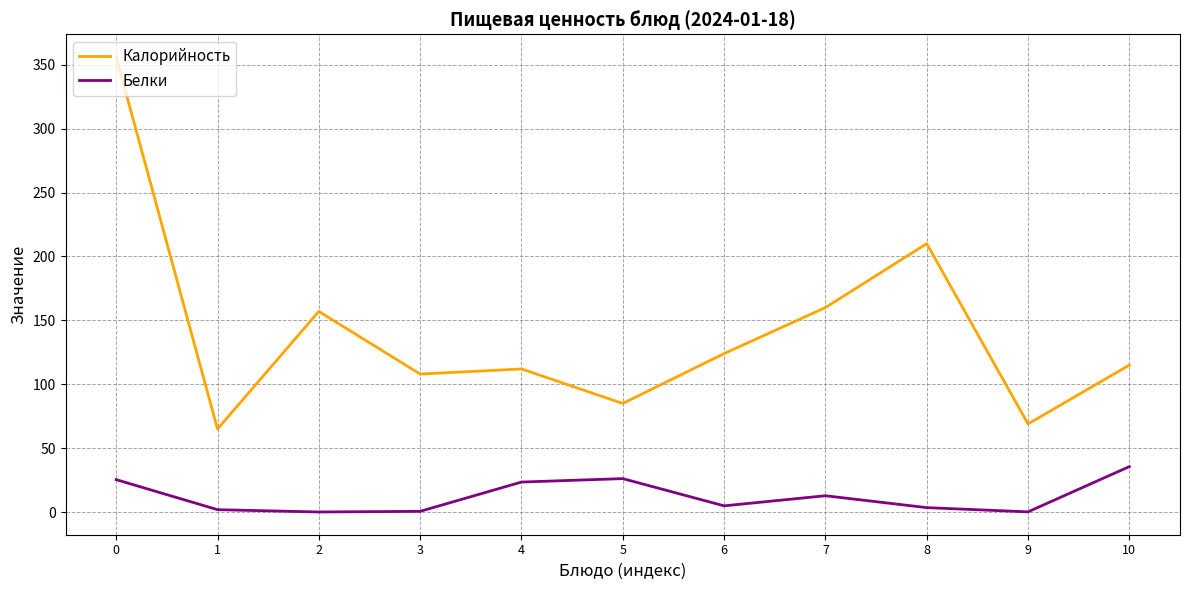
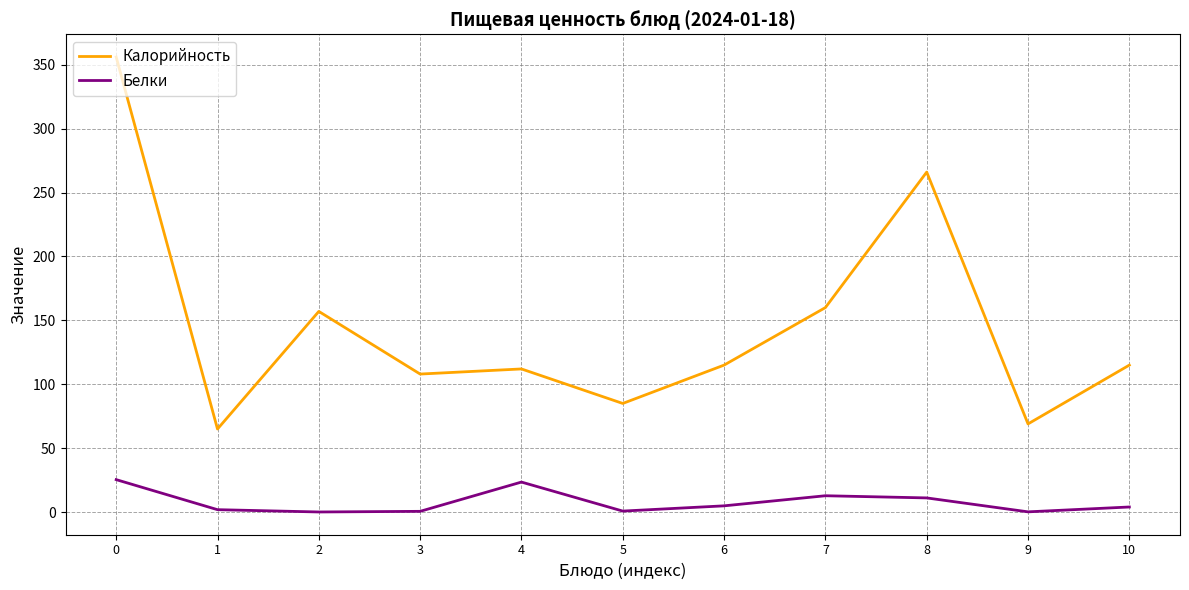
  {
    "Калорийность": {
      "1": 65,
      "2": 157,
      "3": 108,
      "4": 112,
      "5": 85,
-     "6": 124,
+     "6": 115,
      "7": 160,
-     "8": 210,
+     "8": 266,
      "9": 69,
      "10": 115
    },
    "Белки": {
      "0": 25,
      "1": 2,
      "2": 0,
      "3": 1,
      "4": 24,
-     "5": 26,
+     "5": 1,
      "6": 5,
      "7": 13,
-     "8": 4,
+     "8": 11,
      "9": 0,
-     "10": 36
+     "10": 4
    }
  }
